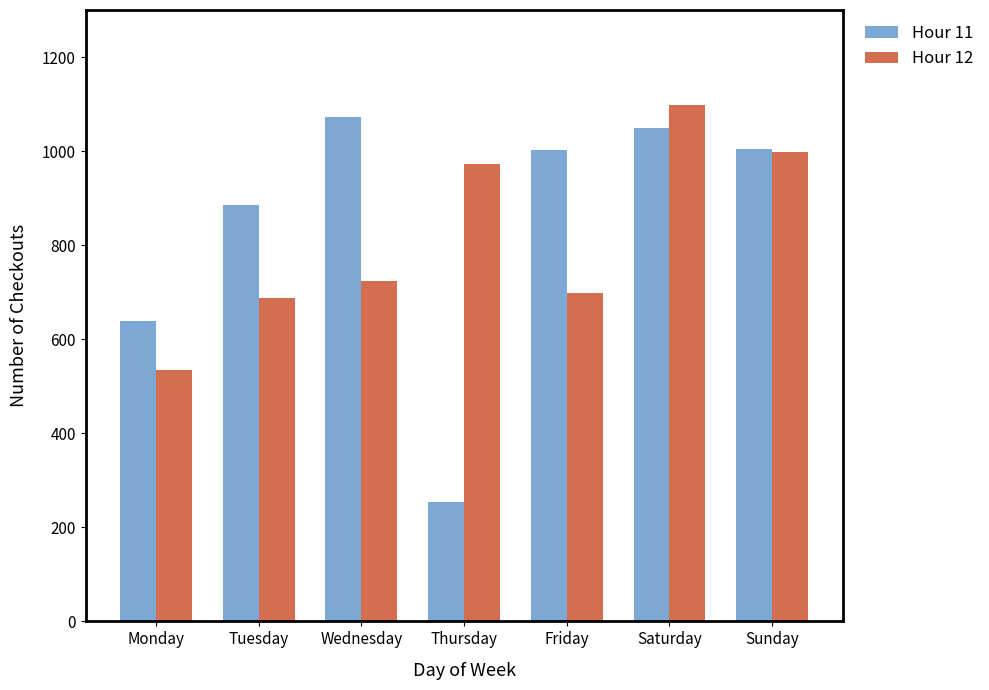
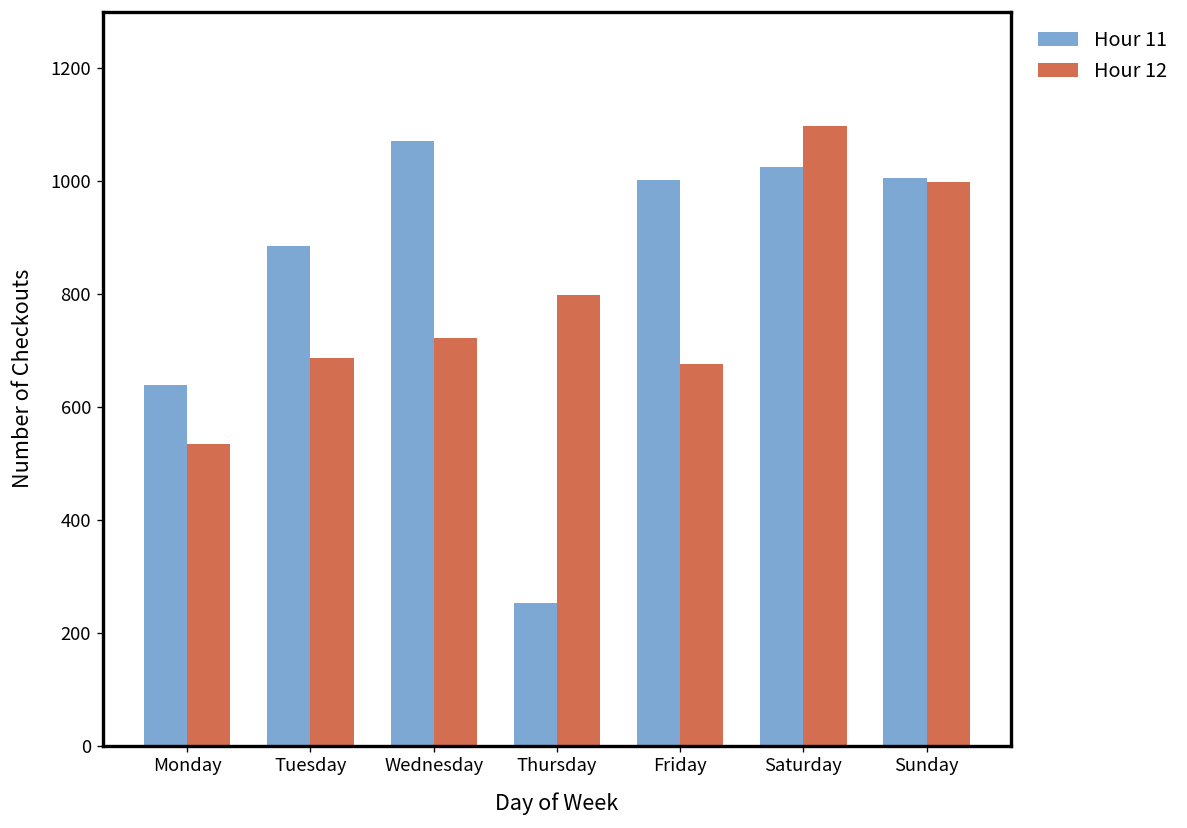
  {
    "Hour 11": {
      "Monday": 640,
      "Tuesday": 890,
      "Wednesday": 1070,
      "Thursday": 250,
      "Friday": 1000,
-     "Saturday": 1050,
+     "Saturday": 1030,
      "Sunday": 1010
    },
    "Hour 12": {
      "Monday": 530,
      "Tuesday": 690,
      "Wednesday": 720,
-     "Thursday": 970,
-     "Friday": 700,
+     "Thursday": 800,
+     "Friday": 680,
      "Saturday": 1100,
      "Sunday": 1000
    }
  }
